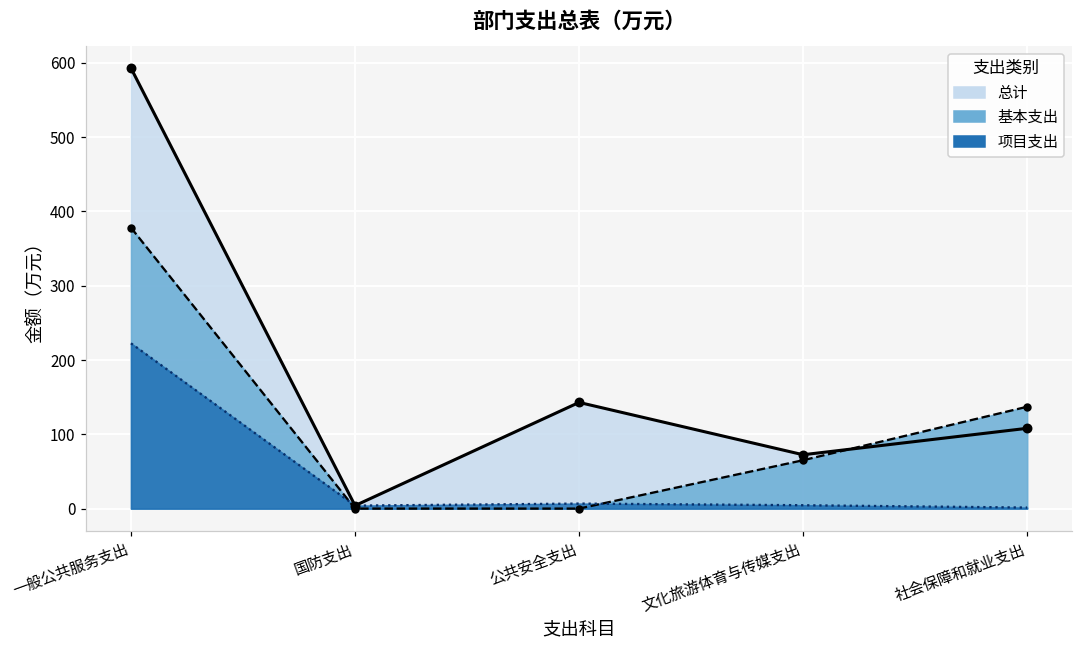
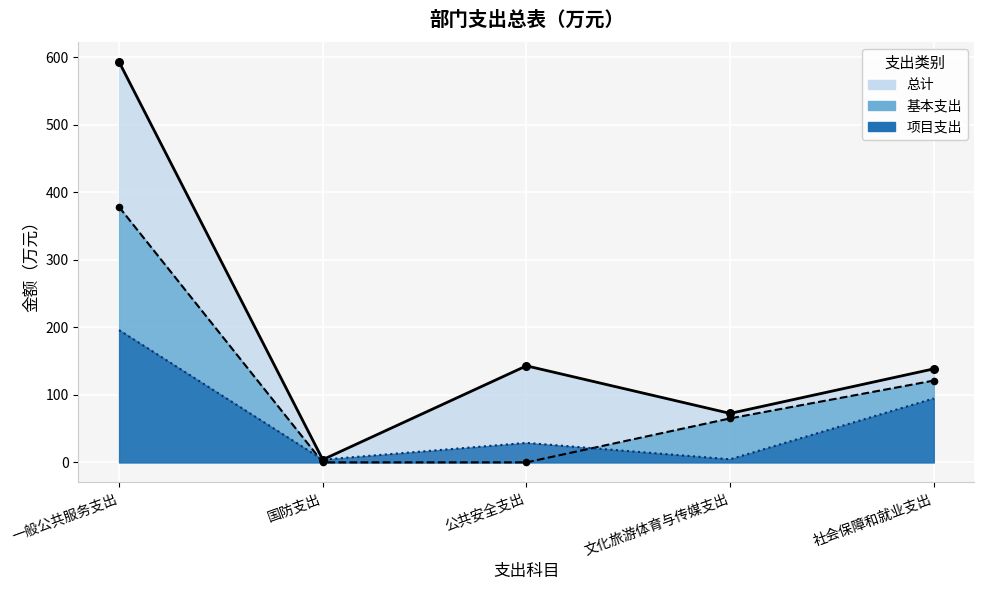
  {
    "总计": {
      "一般公共服务支出": 590,
      "公共安全支出": 140,
      "文化旅游体育与传媒支出": 70,
-     "社会保障和就业支出": 110
+     "社会保障和就业支出": 140
    },
    "基本支出": {
      "一般公共服务支出": 380,
      "国防支出": 0,
      "公共安全支出": 0,
      "文化旅游体育与传媒支出": 70,
-     "社会保障和就业支出": 140
+     "社会保障和就业支出": 120
    },
    "项目支出": {
-     "一般公共服务支出": 220,
-     "公共安全支出": 10,
+     "一般公共服务支出": 200,
+     "公共安全支出": 30,
      "文化旅游体育与传媒支出": 0,
-     "社会保障和就业支出": 0
+     "社会保障和就业支出": 90
    }
  }
